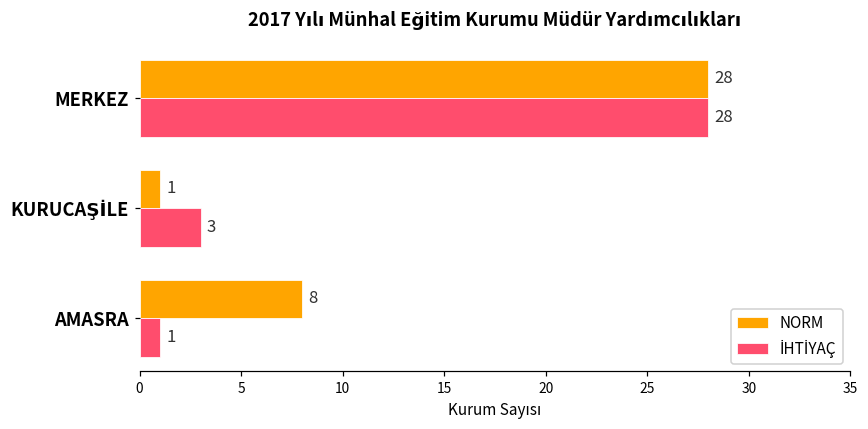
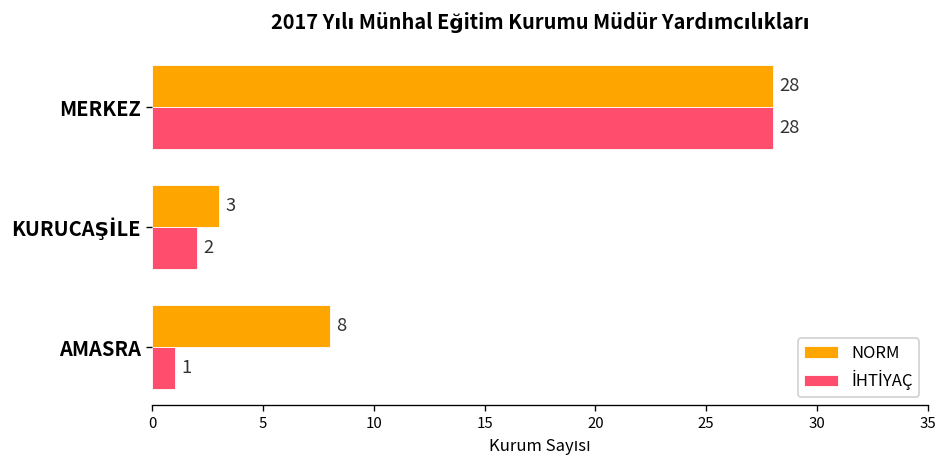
  {
    "NORM": {
      "MERKEZ": 28,
-     "KURUCAŞİLE": 1,
+     "KURUCAŞİLE": 3,
      "AMASRA": 8
    },
    "İHTİYAÇ": {
      "MERKEZ": 28,
-     "KURUCAŞİLE": 3,
+     "KURUCAŞİLE": 2,
      "AMASRA": 1
    }
  }
